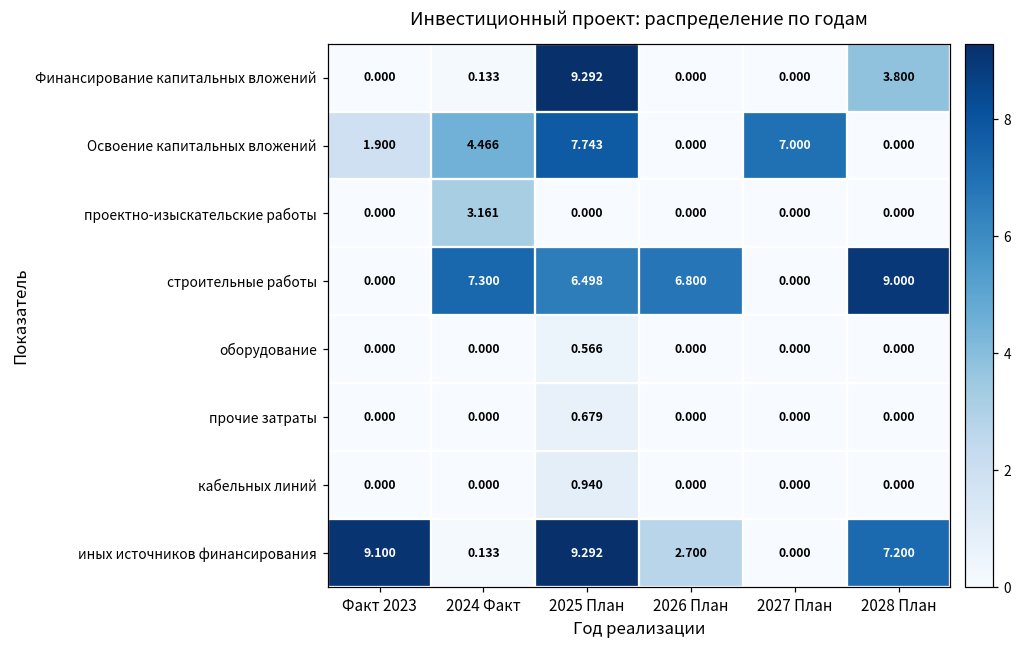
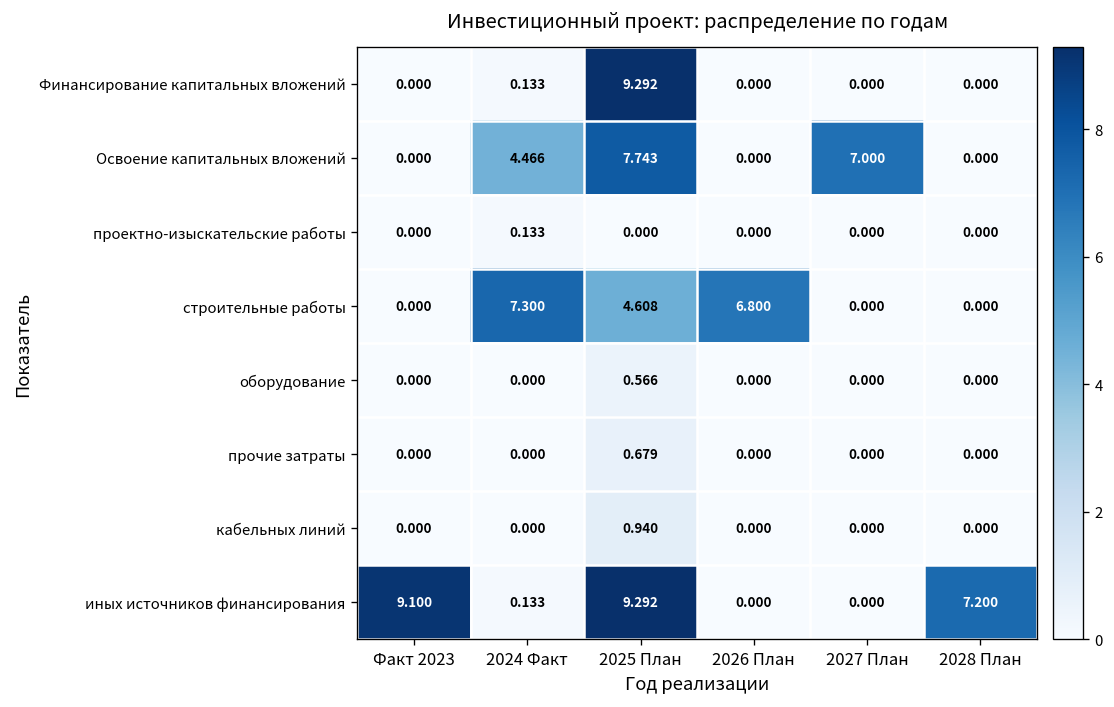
  {
    "Финансирование капитальных вложений": {
      "Факт 2023": 0.000,
      "2024 Факт": 0.133,
      "2025 План": 9.292,
      "2026 План": 0.000,
      "2027 План": 0.000,
-     "2028 План": 3.800
+     "2028 План": 0.000
    },
    "Освоение капитальных вложений": {
-     "Факт 2023": 1.900,
+     "Факт 2023": 0.000,
      "2024 Факт": 4.466,
      "2025 План": 7.743,
      "2026 План": 0.000,
      "2027 План": 7.000,
      "2028 План": 0.000
    },
    "проектно-изыскательские работы": {
      "Факт 2023": 0.000,
-     "2024 Факт": 3.161,
+     "2024 Факт": 0.133,
      "2025 План": 0.000,
      "2026 План": 0.000,
      "2027 План": 0.000,
      "2028 План": 0.000
    },
    "строительные работы": {
      "Факт 2023": 0.000,
      "2024 Факт": 7.300,
-     "2025 План": 6.498,
+     "2025 План": 4.608,
      "2026 План": 6.800,
      "2027 План": 0.000,
-     "2028 План": 9.000
+     "2028 План": 0.000
    },
    "оборудование": {
      "Факт 2023": 0.000,
      "2024 Факт": 0.000,
      "2025 План": 0.566,
      "2026 План": 0.000,
      "2027 План": 0.000,
      "2028 План": 0.000
    },
    "прочие затраты": {
      "Факт 2023": 0.000,
      "2024 Факт": 0.000,
      "2025 План": 0.679,
      "2026 План": 0.000,
      "2027 План": 0.000,
      "2028 План": 0.000
    },
    "кабельных линий": {
      "Факт 2023": 0.000,
      "2024 Факт": 0.000,
      "2025 План": 0.940,
      "2026 План": 0.000,
      "2027 План": 0.000,
      "2028 План": 0.000
    },
    "иных источников финансирования": {
      "Факт 2023": 9.100,
      "2024 Факт": 0.133,
      "2025 План": 9.292,
-     "2026 План": 2.700,
+     "2026 План": 0.000,
      "2027 План": 0.000,
      "2028 План": 7.200
    }
  }
